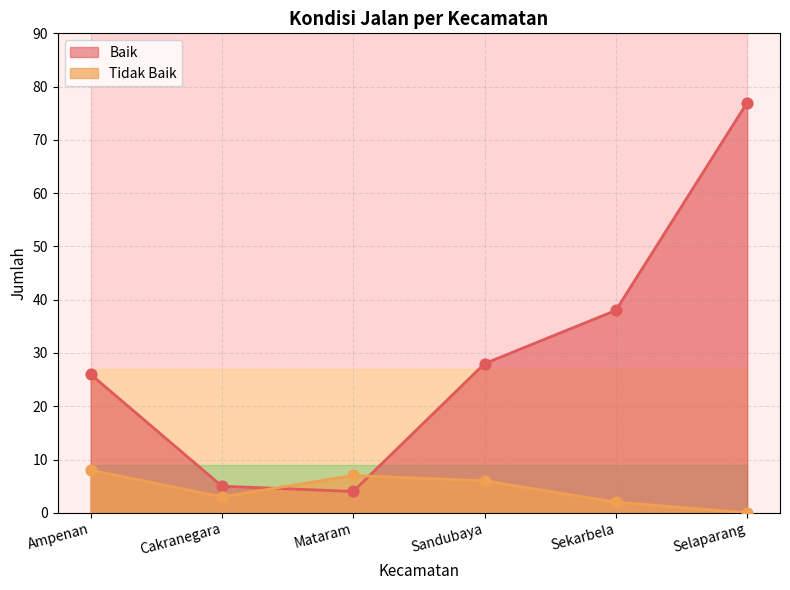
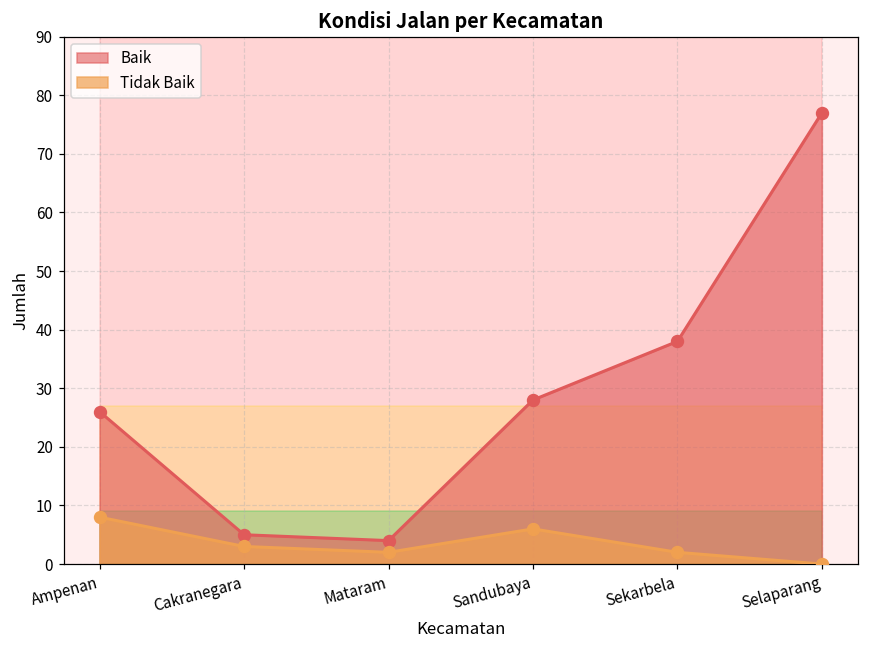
  {
    "Tidak Baik": {
      "Ampenan": 8,
      "Cakranegara": 3,
-     "Mataram": 7,
+     "Mataram": 2,
      "Sandubaya": 6,
      "Sekarbela": 2,
      "Selaparang": 0
    }
  }
